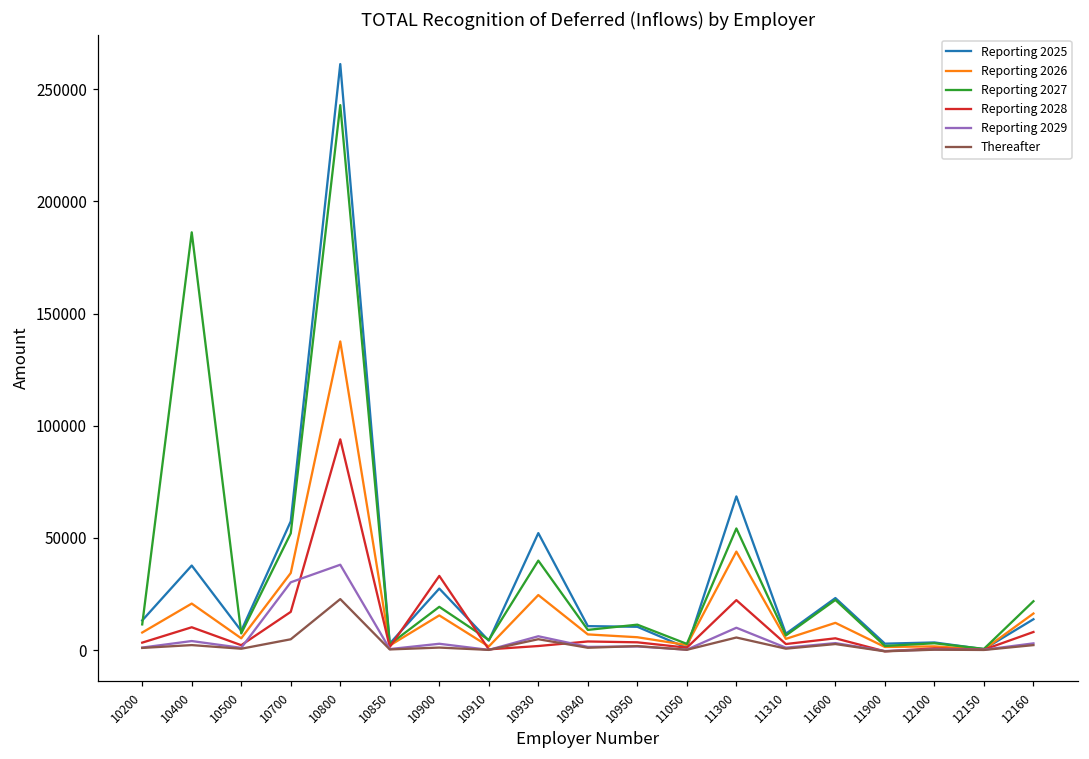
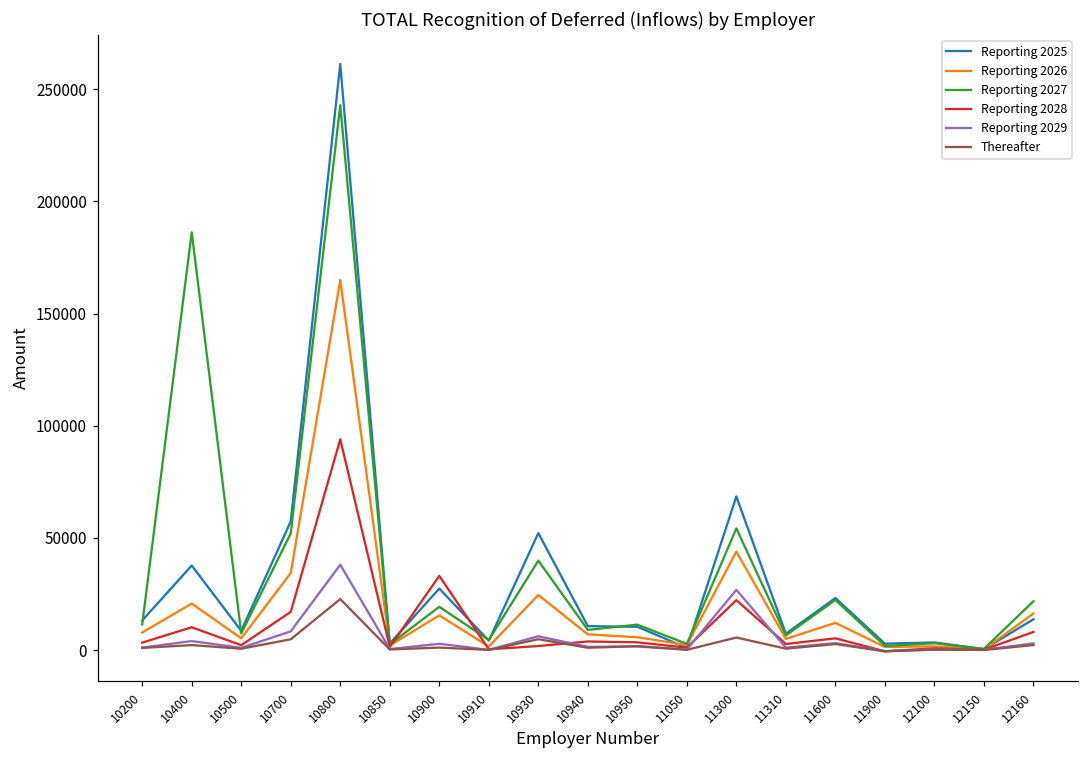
  {
    "Reporting 2025": {
      "10200": 13000,
      "10400": 38000,
      "10700": 57000,
      "10800": 261000,
      "10900": 27000,
      "10930": 52000,
      "10940": 11000,
      "11300": 68000,
      "12160": 14000
    },
    "Reporting 2026": {
      "10200": 8000,
      "10400": 21000,
      "10500": 5000,
      "10700": 34000,
-     "10800": 138000,
+     "10800": 165000,
      "10900": 15000,
      "10910": 2000,
      "10930": 25000,
      "10940": 7000,
      "10950": 6000,
      "11300": 44000,
      "11310": 5000,
      "11600": 12000,
      "12160": 16000
    },
    "Reporting 2027": {
      "10200": 11000,
      "10400": 186000,
      "10700": 52000,
      "10800": 243000,
      "10900": 19000,
      "10930": 40000,
      "10940": 9000,
      "11300": 54000,
      "12160": 22000
    },
    "Reporting 2028": {
      "10200": 3000,
      "10400": 10000,
      "10700": 17000,
      "10800": 94000,
      "10900": 33000,
      "10930": 2000,
      "10940": 4000,
      "10950": 3000,
      "11300": 22000,
      "11310": 3000,
      "11600": 5000,
      "12160": 8000
    },
    "Reporting 2029": {
      "10400": 4000,
-     "10700": 30000,
+     "10700": 8000,
      "10800": 38000,
      "10900": 3000,
      "10930": 6000,
-     "11300": 10000
+     "11300": 27000
    },
    "Thereafter": {
      "10400": 2000,
      "10700": 5000,
      "10800": 23000,
      "10900": 1000,
      "10930": 5000,
      "11300": 6000
    }
  }
